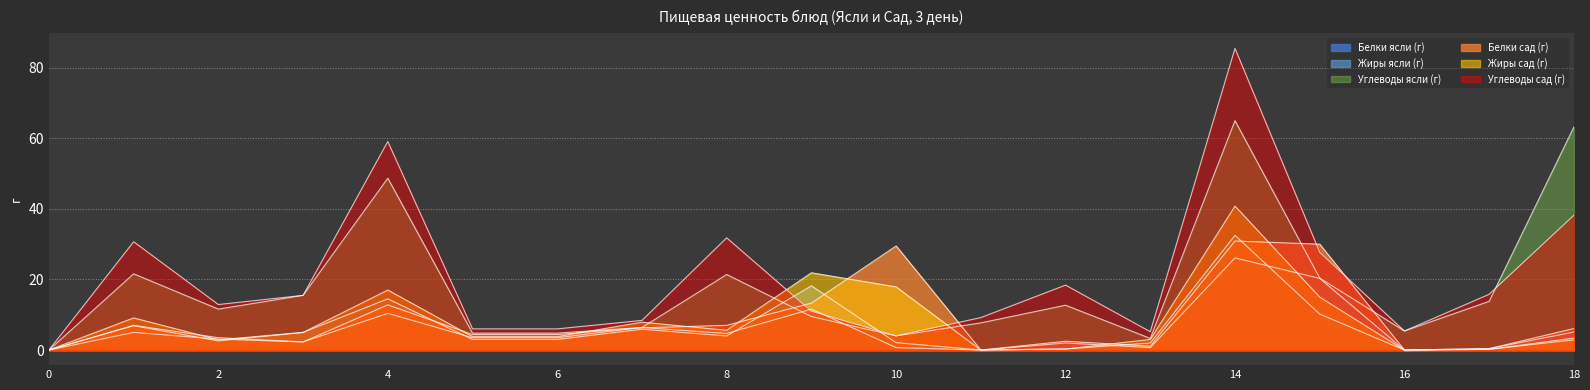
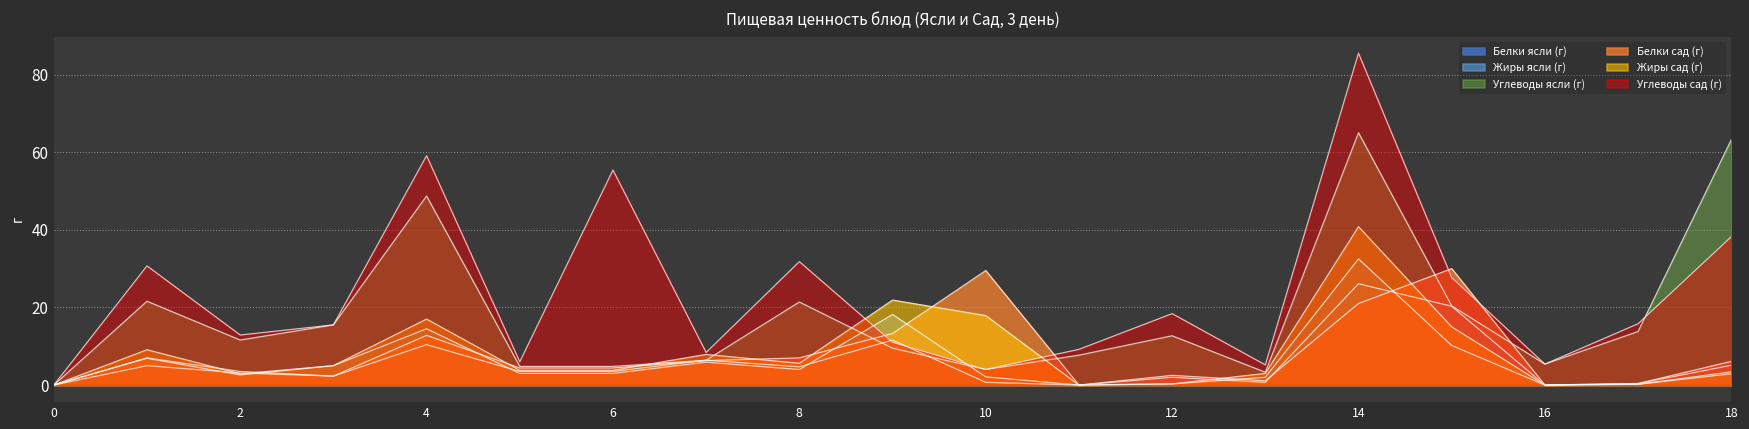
  {
    "Углеводы ясли (г)": {
      "2": 12,
      "4": 49,
      "8": 21,
      "12": 13,
      "14": 65,
      "18": 63
    },
    "Белки сад (г)": {
      "4": 13,
      "8": 7,
      "10": 30,
-     "14": 31,
+     "14": 21,
      "18": 6
    },
    "Жиры сад (г)": {
      "4": 17,
      "8": 6,
      "10": 18,
      "14": 41
    },
    "Углеводы сад (г)": {
      "2": 13,
      "4": 59,
-     "6": 6,
+     "6": 55,
      "8": 32,
      "12": 18,
      "14": 86,
      "18": 38
    }
  }
